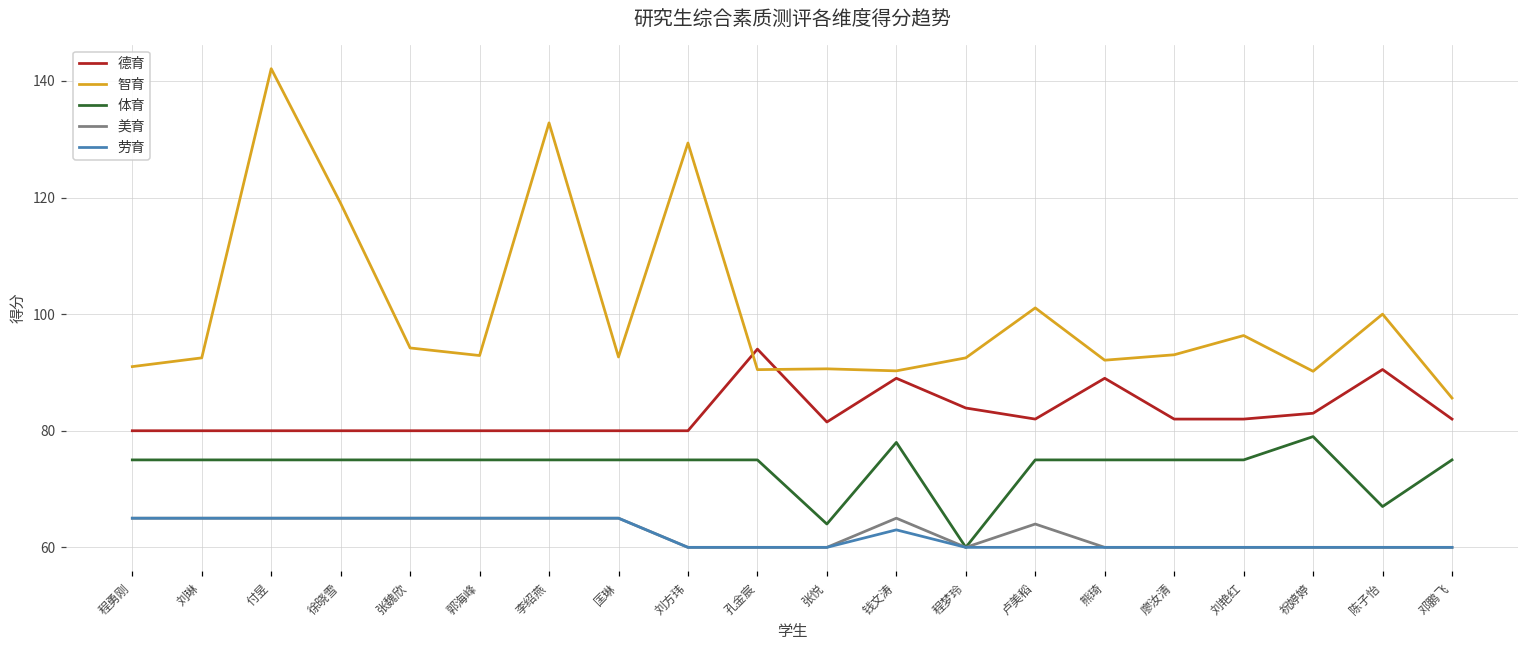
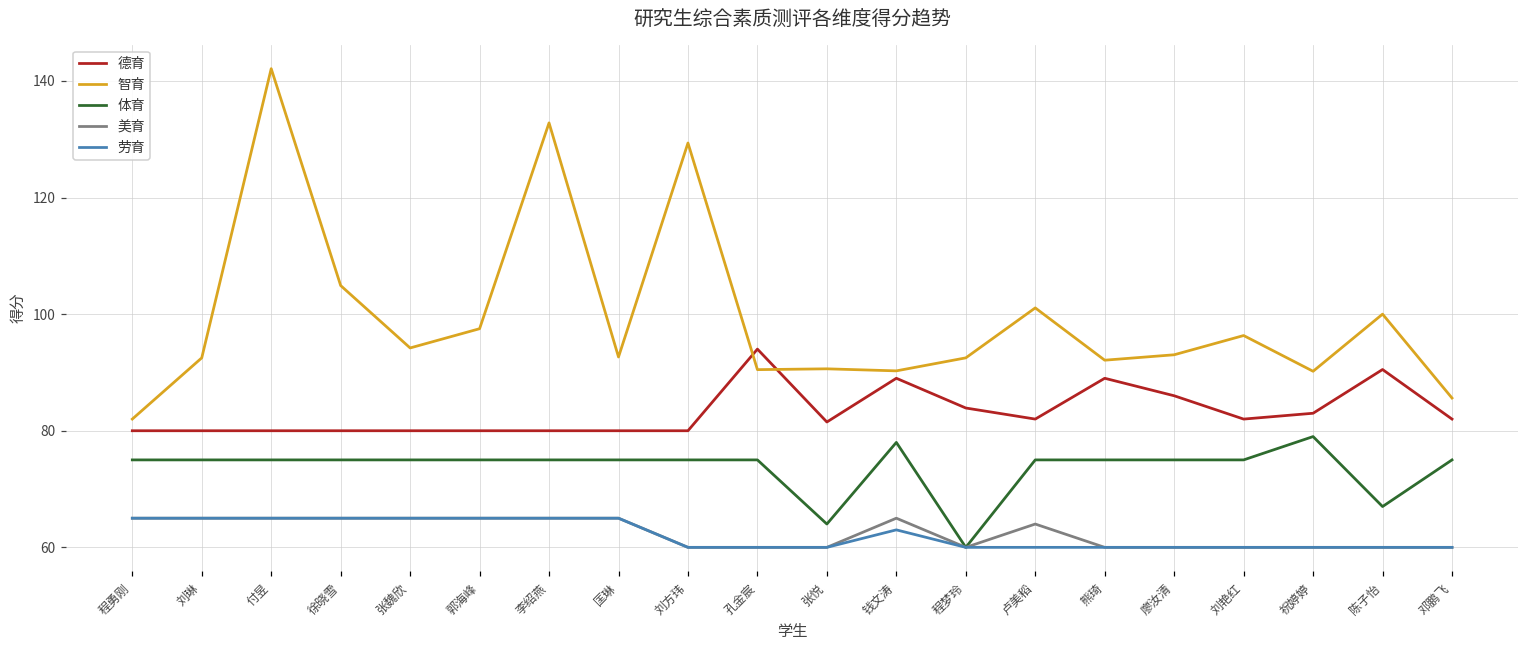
  {
    "德育": {
      "程勇刚": 80,
      "刘琳": 80,
      "付昱": 80,
      "徐晓雪": 80,
      "张魏欣": 80,
      "郭海峰": 80,
      "李绍燕": 80,
      "匡琳": 80,
      "刘方玮": 80,
      "孔金宸": 94,
      "张悦": 82,
      "钱文涛": 89,
      "程梦玲": 84,
      "卢美稻": 82,
      "熊琦": 89,
-     "廖汝清": 82,
+     "廖汝清": 86,
      "刘艳红": 82,
      "祝婷婷": 83,
      "陈子怡": 91,
      "邓鹏飞": 82
    },
    "智育": {
-     "程勇刚": 91,
+     "程勇刚": 82,
      "刘琳": 93,
      "付昱": 142,
-     "徐晓雪": 119,
+     "徐晓雪": 105,
      "张魏欣": 94,
-     "郭海峰": 93,
+     "郭海峰": 98,
      "李绍燕": 133,
      "匡琳": 93,
      "刘方玮": 129,
      "孔金宸": 90,
      "张悦": 91,
      "钱文涛": 90,
      "程梦玲": 93,
      "卢美稻": 101,
      "熊琦": 92,
      "廖汝清": 93,
      "刘艳红": 96,
      "祝婷婷": 90,
      "陈子怡": 100,
      "邓鹏飞": 86
    },
    "体育": {
      "程勇刚": 75,
      "刘琳": 75,
      "付昱": 75,
      "徐晓雪": 75,
      "张魏欣": 75,
      "郭海峰": 75,
      "李绍燕": 75,
      "匡琳": 75,
      "刘方玮": 75,
      "孔金宸": 75,
      "张悦": 64,
      "钱文涛": 78,
      "卢美稻": 75,
      "熊琦": 75,
      "廖汝清": 75,
      "刘艳红": 75,
      "祝婷婷": 79,
      "陈子怡": 67,
      "邓鹏飞": 75
    },
    "美育": {
      "钱文涛": 65,
      "卢美稻": 64
    },
    "劳育": {
      "钱文涛": 63,
      "卢美稻": 60
    }
  }
